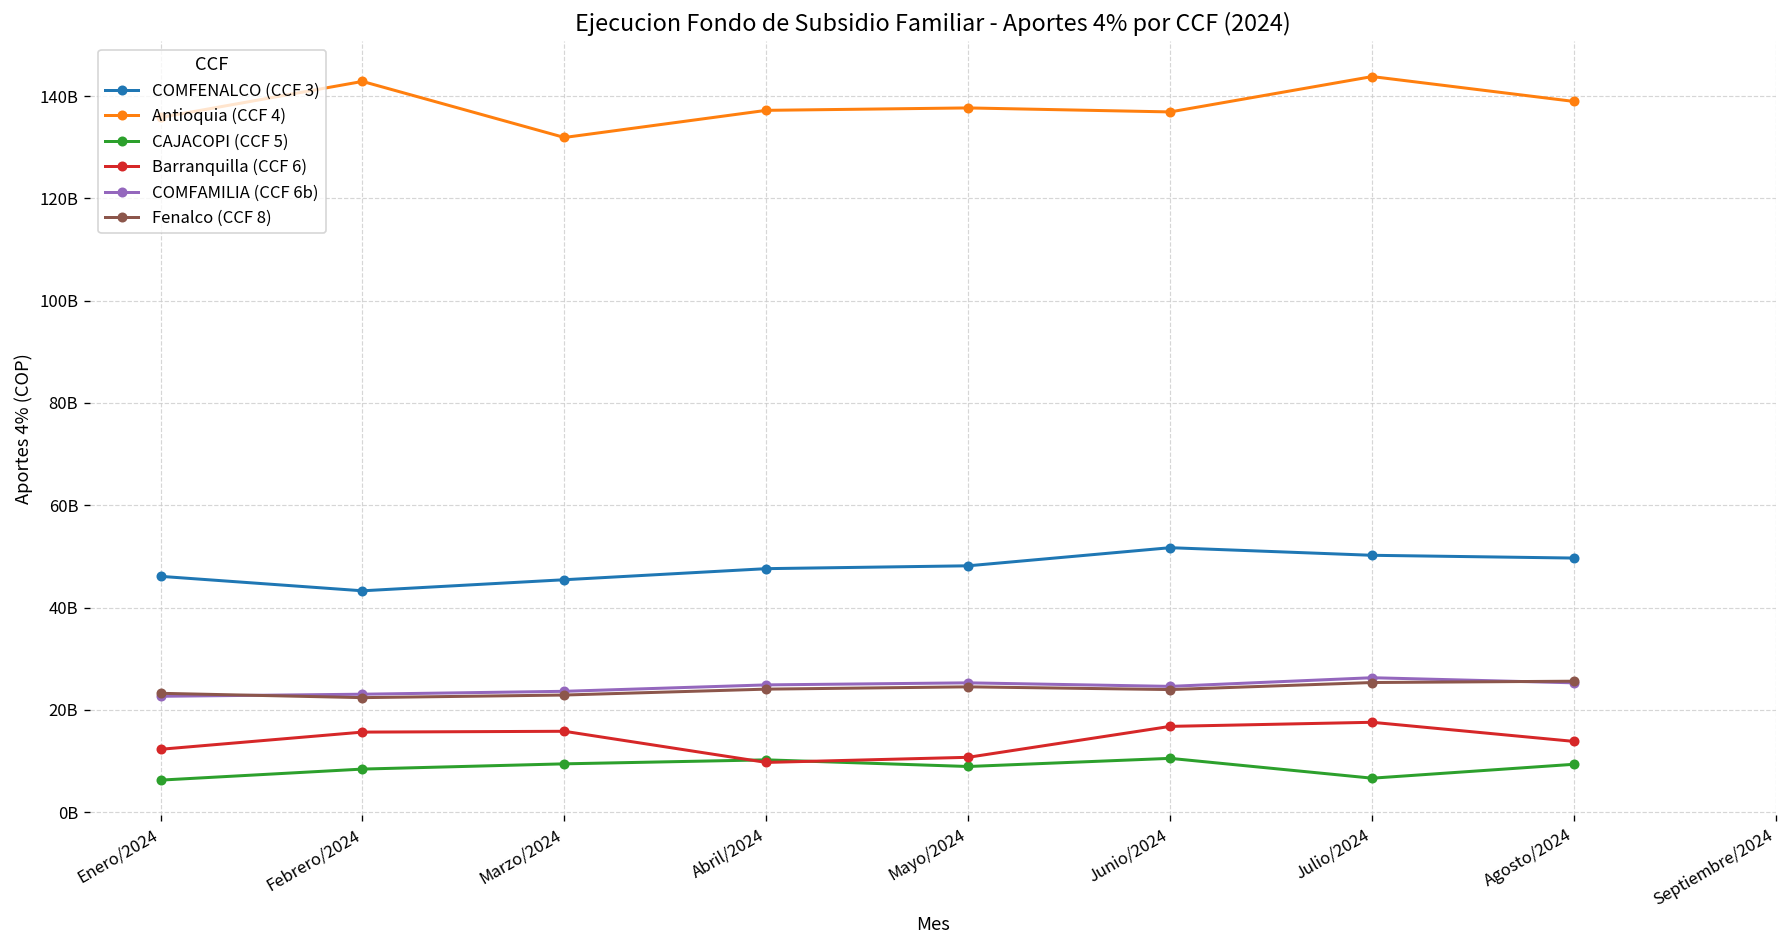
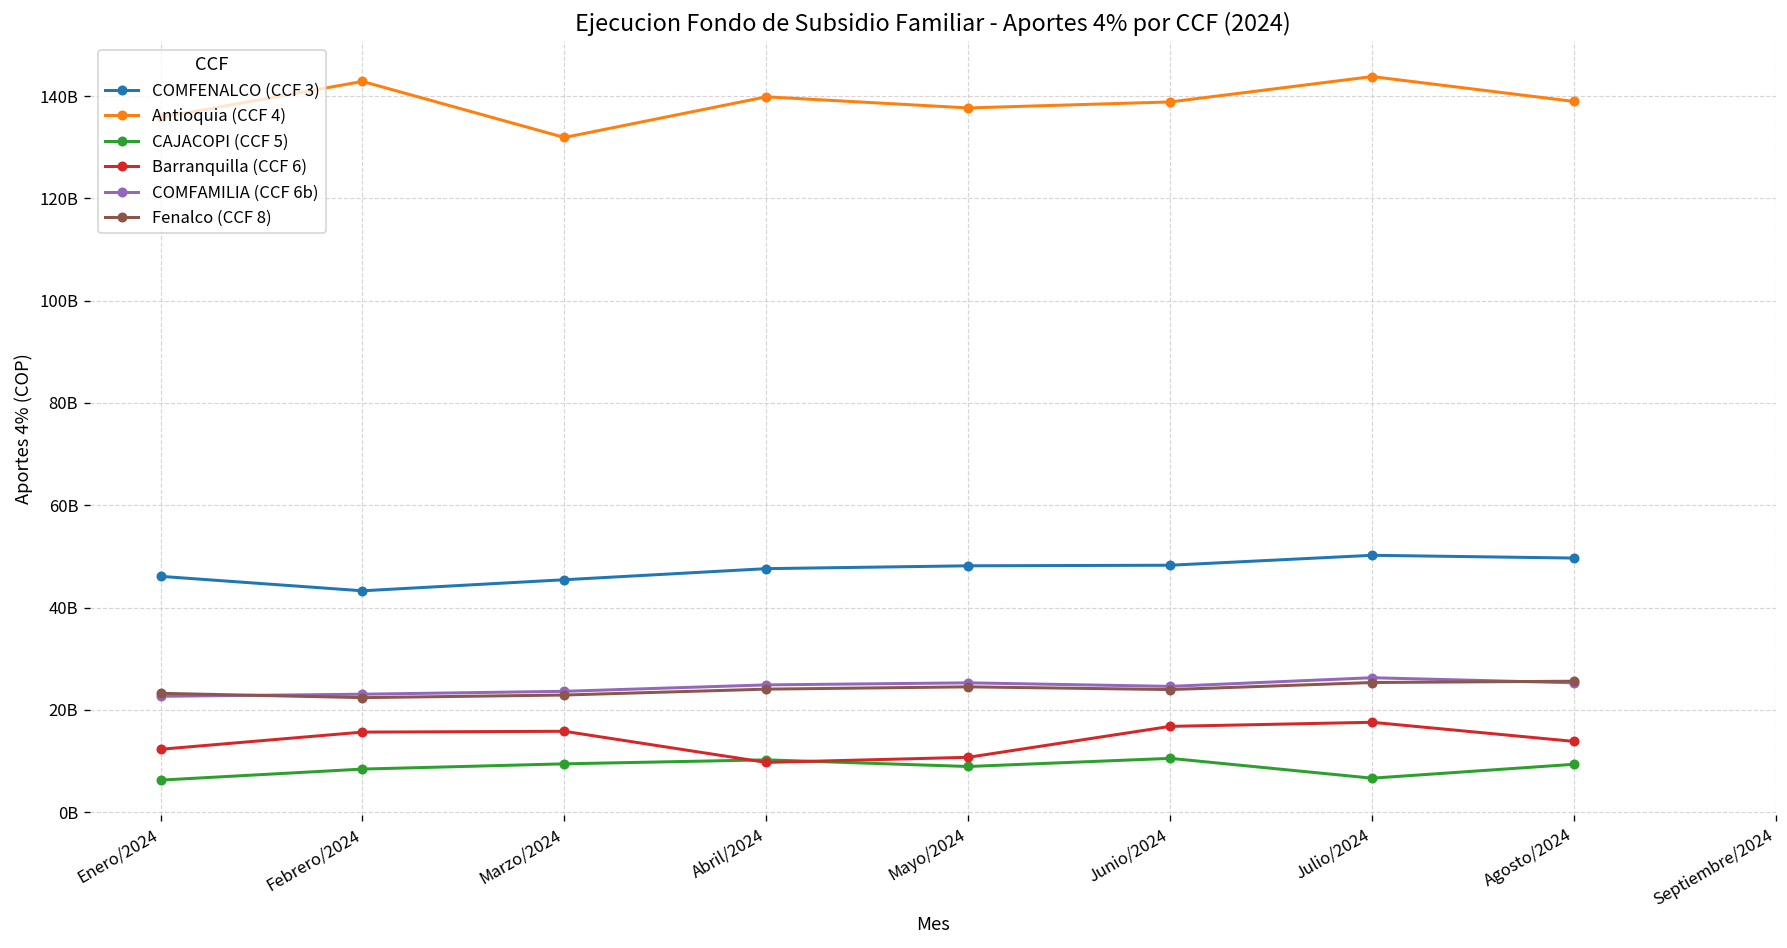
  {
    "COMFENALCO (CCF 3)": {
      "Enero/2024": 46000000000,
      "Febrero/2024": 43000000000,
      "Marzo/2024": 45000000000,
      "Abril/2024": 48000000000,
      "Mayo/2024": 48000000000,
-     "Junio/2024": 52000000000,
+     "Junio/2024": 48000000000,
      "Julio/2024": 50000000000,
      "Agosto/2024": 50000000000
    },
    "Antioquia (CCF 4)": {
      "Febrero/2024": 143000000000,
      "Marzo/2024": 132000000000,
-     "Abril/2024": 137000000000,
+     "Abril/2024": 140000000000,
      "Mayo/2024": 138000000000,
-     "Junio/2024": 137000000000,
+     "Junio/2024": 139000000000,
      "Julio/2024": 144000000000,
      "Agosto/2024": 139000000000
    },
    "CAJACOPI (CCF 5)": {
      "Enero/2024": 6000000000,
      "Febrero/2024": 8000000000,
      "Marzo/2024": 9000000000,
      "Mayo/2024": 9000000000,
      "Junio/2024": 11000000000,
      "Julio/2024": 7000000000,
      "Agosto/2024": 9000000000
    },
    "Barranquilla (CCF 6)": {
      "Enero/2024": 12000000000,
      "Febrero/2024": 16000000000,
      "Marzo/2024": 16000000000,
      "Mayo/2024": 11000000000,
      "Junio/2024": 17000000000,
      "Julio/2024": 18000000000,
      "Agosto/2024": 14000000000
    },
    "COMFAMILIA (CCF 6b)": {
      "Febrero/2024": 23000000000,
      "Marzo/2024": 24000000000,
      "Abril/2024": 25000000000,
      "Mayo/2024": 25000000000,
      "Junio/2024": 25000000000,
      "Julio/2024": 26000000000
    },
    "Fenalco (CCF 8)": {
      "Febrero/2024": 22000000000,
      "Marzo/2024": 23000000000,
      "Abril/2024": 24000000000,
      "Mayo/2024": 24000000000,
      "Junio/2024": 24000000000,
      "Julio/2024": 25000000000
    }
  }
